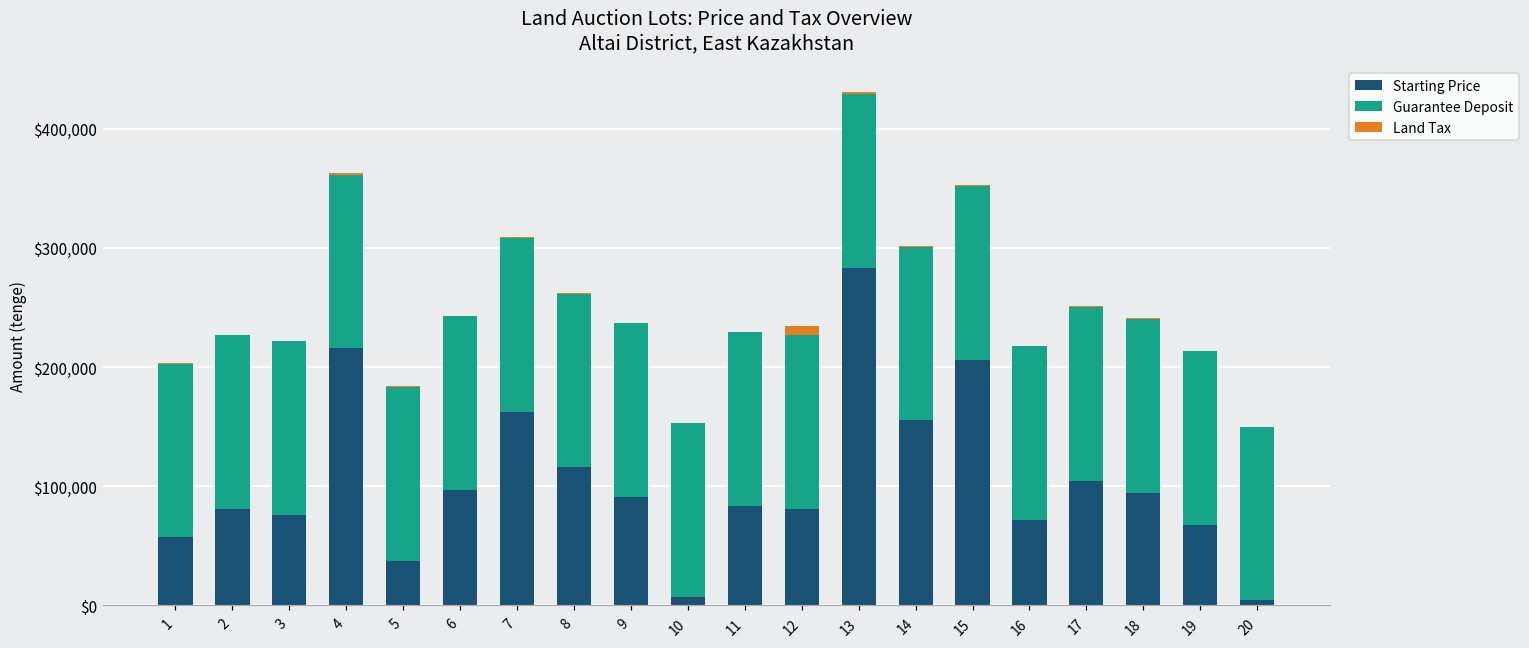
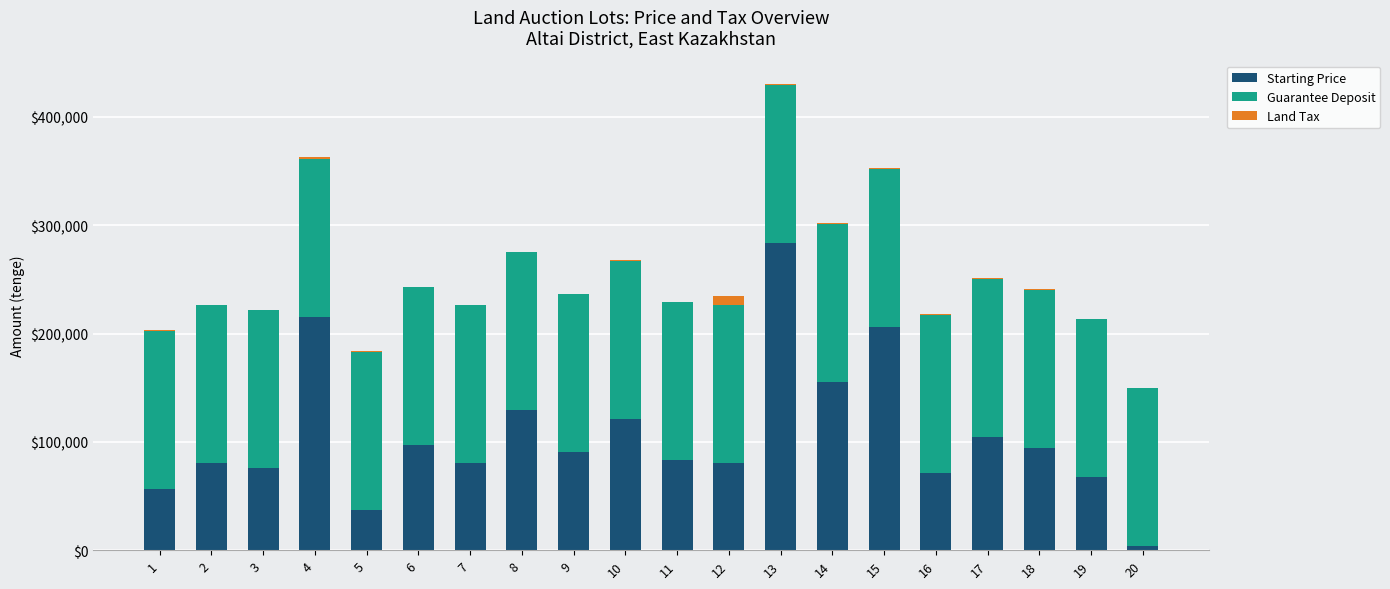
  {
    "Starting Price": {
      "1": "$57,000",
      "2": "$81,000",
      "3": "$76,000",
      "4": "$216,000",
      "5": "$38,000",
      "6": "$97,000",
-     "7": "$163,000",
-     "8": "$116,000",
+     "7": "$81,000",
+     "8": "$129,000",
      "9": "$91,000",
-     "10": "$7,000",
+     "10": "$122,000",
      "11": "$83,000",
      "12": "$81,000",
      "13": "$283,000",
      "14": "$155,000",
      "15": "$206,000",
      "16": "$72,000",
      "17": "$105,000",
      "18": "$94,000",
      "19": "$67,000",
      "20": "$4,000"
    },
    "Guarantee Deposit": {
      "1": "$146,000",
      "2": "$146,000",
      "3": "$146,000",
      "4": "$146,000",
      "5": "$146,000",
      "6": "$146,000",
      "7": "$146,000",
      "8": "$146,000",
      "9": "$146,000",
      "10": "$146,000",
      "11": "$146,000",
      "12": "$146,000",
      "13": "$146,000",
      "14": "$146,000",
      "15": "$146,000",
      "16": "$146,000",
      "17": "$146,000",
      "18": "$146,000",
      "19": "$146,000",
      "20": "$146,000"
    },
    "Land Tax": {
      "12": "$8,000"
    }
  }
